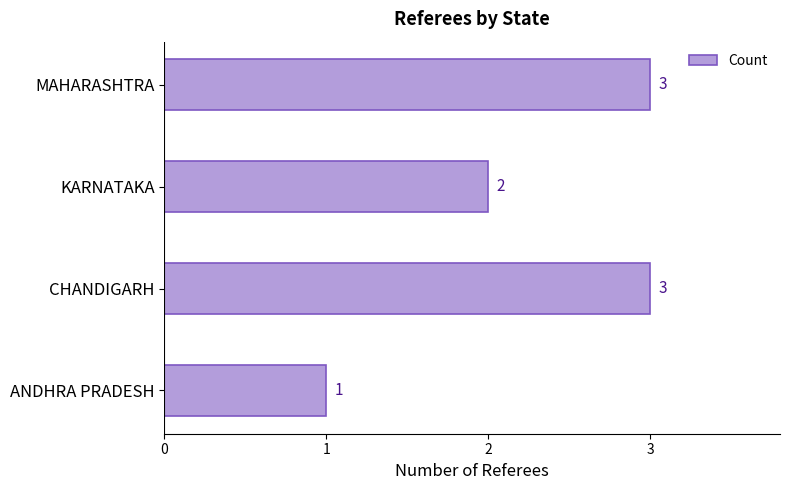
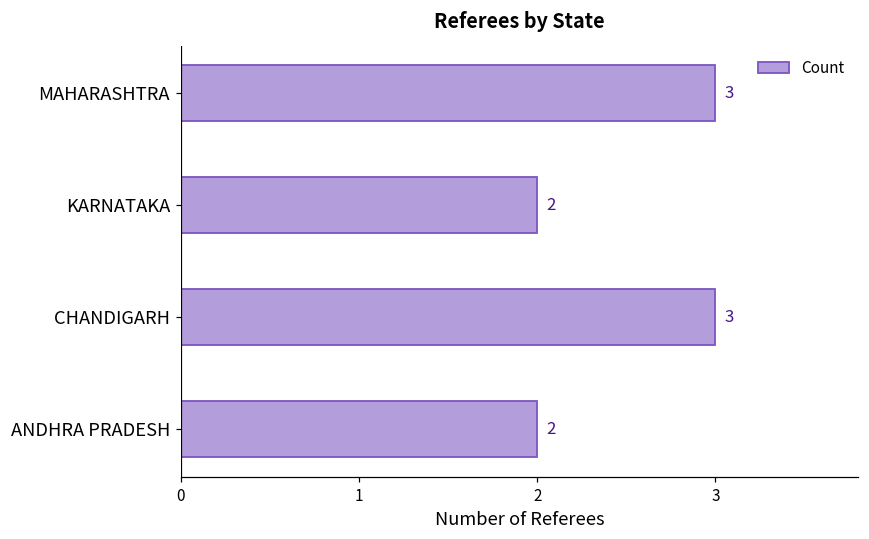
  {
    "MAHARASHTRA": 3,
    "KARNATAKA": 2,
    "CHANDIGARH": 3,
-   "ANDHRA PRADESH": 1
+   "ANDHRA PRADESH": 2
  }
